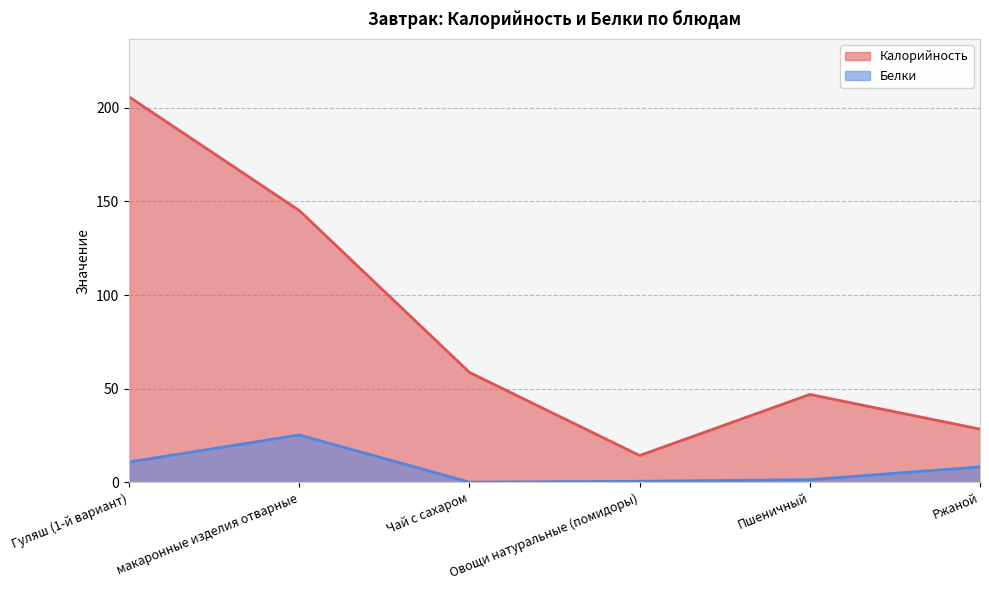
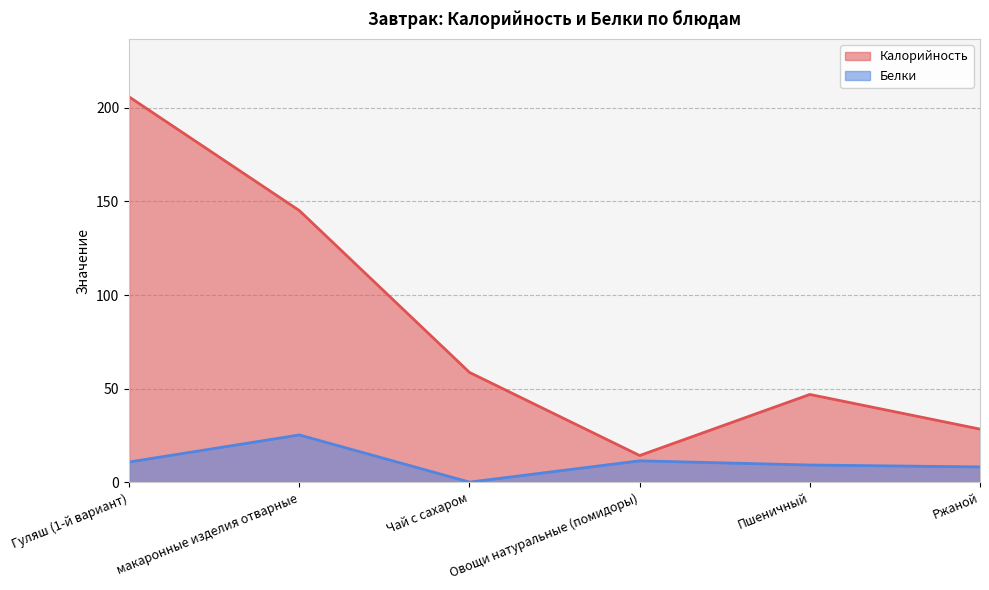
  {
    "Калорийность": {
      "Гуляш (1-й вариант)": 206,
      "макаронные изделия отварные": 145,
      "Чай с сахаром": 59,
      "Овощи натуральные (помидоры)": 14,
      "Пшеничный": 47,
      "Ржаной": 29
    },
    "Белки": {
      "Гуляш (1-й вариант)": 11,
      "макаронные изделия отварные": 25,
      "Чай с сахаром": 0,
-     "Овощи натуральные (помидоры)": 1,
-     "Пшеничный": 2,
+     "Овощи натуральные (помидоры)": 12,
+     "Пшеничный": 9,
      "Ржаной": 8
    }
  }
